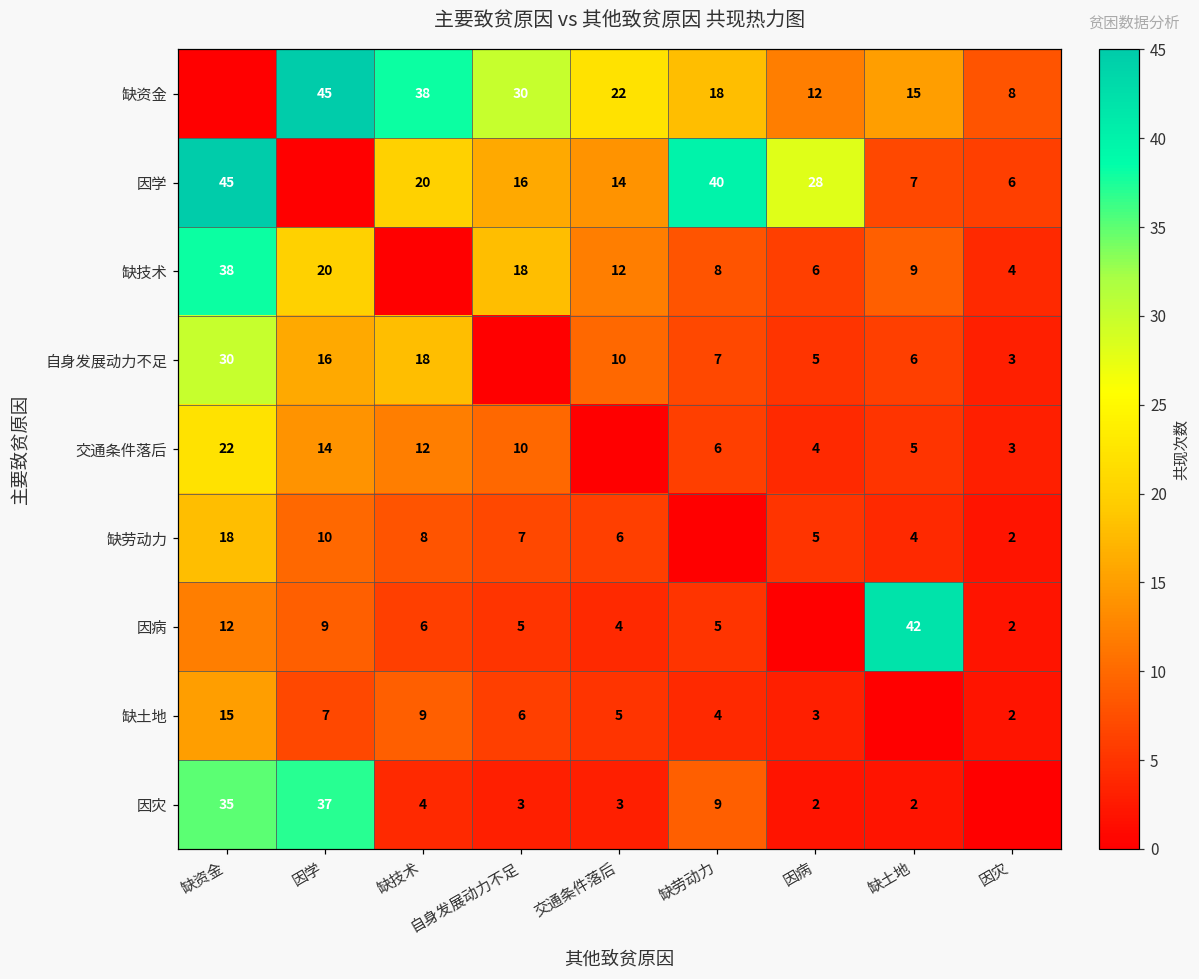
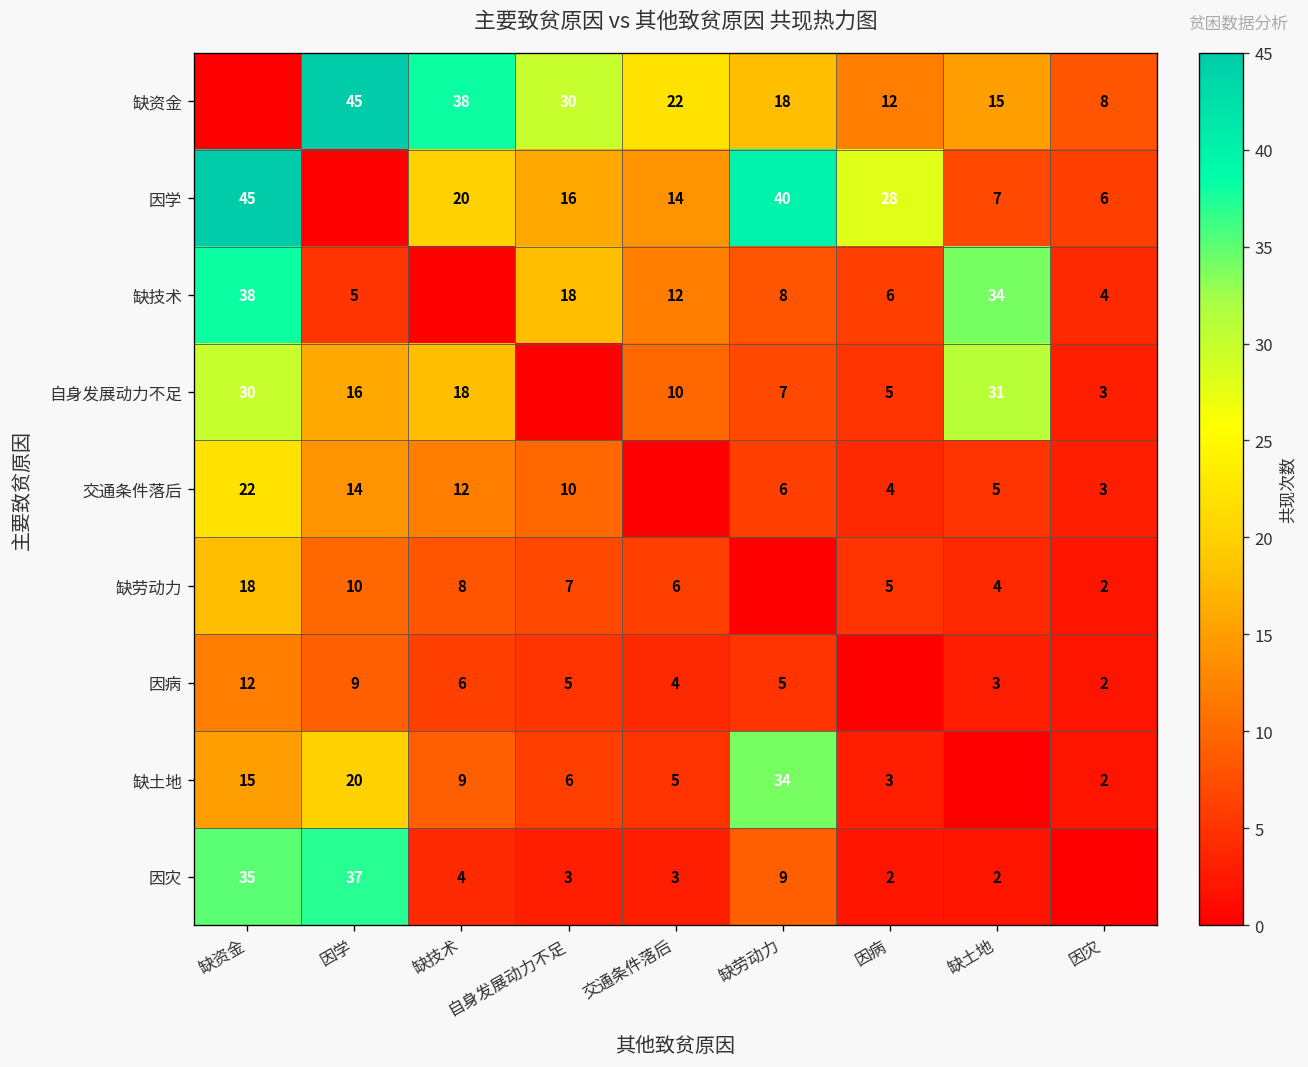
  {
    "缺资金": {
      "因学": 45,
      "缺技术": 38,
      "自身发展动力不足": 30,
      "交通条件落后": 22,
      "缺劳动力": 18,
      "因病": 12,
      "缺土地": 15,
      "因灾": 8
    },
    "因学": {
      "缺资金": 45,
      "缺技术": 20,
      "自身发展动力不足": 16,
      "交通条件落后": 14,
      "缺劳动力": 40,
      "因病": 28,
      "缺土地": 7,
      "因灾": 6
    },
    "缺技术": {
      "缺资金": 38,
-     "因学": 20,
+     "因学": 5,
      "自身发展动力不足": 18,
      "交通条件落后": 12,
      "缺劳动力": 8,
      "因病": 6,
-     "缺土地": 9,
+     "缺土地": 34,
      "因灾": 4
    },
    "自身发展动力不足": {
      "缺资金": 30,
      "因学": 16,
      "缺技术": 18,
      "交通条件落后": 10,
      "缺劳动力": 7,
      "因病": 5,
-     "缺土地": 6,
+     "缺土地": 31,
      "因灾": 3
    },
    "交通条件落后": {
      "缺资金": 22,
      "因学": 14,
      "缺技术": 12,
      "自身发展动力不足": 10,
      "缺劳动力": 6,
      "因病": 4,
      "缺土地": 5,
      "因灾": 3
    },
    "缺劳动力": {
      "缺资金": 18,
      "因学": 10,
      "缺技术": 8,
      "自身发展动力不足": 7,
      "交通条件落后": 6,
      "因病": 5,
      "缺土地": 4,
      "因灾": 2
    },
    "因病": {
      "缺资金": 12,
      "因学": 9,
      "缺技术": 6,
      "自身发展动力不足": 5,
      "交通条件落后": 4,
      "缺劳动力": 5,
-     "缺土地": 42,
+     "缺土地": 3,
      "因灾": 2
    },
    "缺土地": {
      "缺资金": 15,
-     "因学": 7,
+     "因学": 20,
      "缺技术": 9,
      "自身发展动力不足": 6,
      "交通条件落后": 5,
-     "缺劳动力": 4,
+     "缺劳动力": 34,
      "因病": 3,
      "因灾": 2
    },
    "因灾": {
      "缺资金": 35,
      "因学": 37,
      "缺技术": 4,
      "自身发展动力不足": 3,
      "交通条件落后": 3,
      "缺劳动力": 9,
      "因病": 2,
      "缺土地": 2
    }
  }
